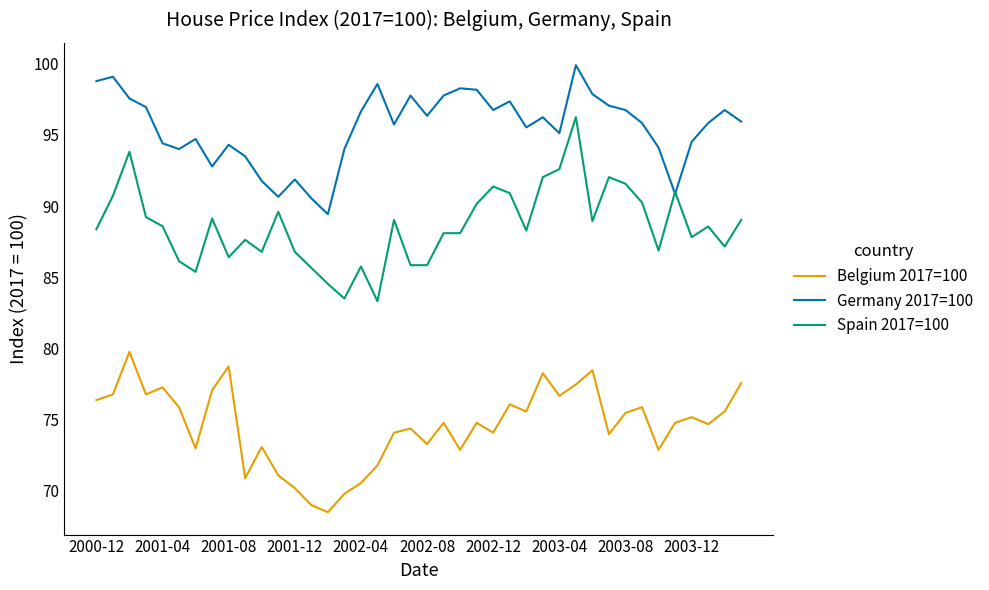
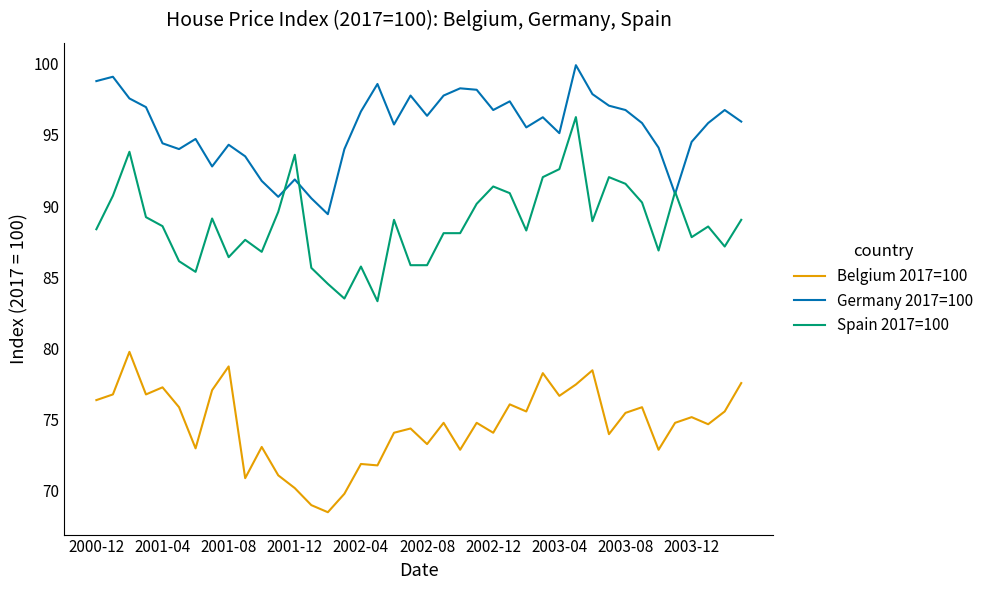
  {
    "Belgium 2017=100": {
      "2000-12": 76.4,
      "2001-04": 77.3,
      "2001-08": 78.7,
      "2001-12": 70.2,
-     "2002-04": 70.5,
+     "2002-04": 71.9,
      "2002-08": 73.3,
      "2002-12": 74.1,
      "2003-04": 76.7,
      "2003-08": 75.5,
      "2003-12": 75.2
    },
    "Germany 2017=100": {
      "2000-12": 98.8,
      "2001-04": 94.4,
      "2001-08": 94.3,
      "2001-12": 91.9,
      "2002-04": 96.6,
      "2002-08": 96.3,
      "2002-12": 96.7,
      "2003-04": 95.1,
      "2003-08": 96.7,
      "2003-12": 94.5
    },
    "Spain 2017=100": {
      "2000-12": 88.4,
      "2001-04": 88.6,
      "2001-08": 86.4,
-     "2001-12": 86.8,
+     "2001-12": 93.6,
      "2002-04": 85.8,
      "2002-08": 85.8,
      "2002-12": 91.4,
      "2003-04": 92.6,
      "2003-08": 91.6,
      "2003-12": 87.8
    }
  }
